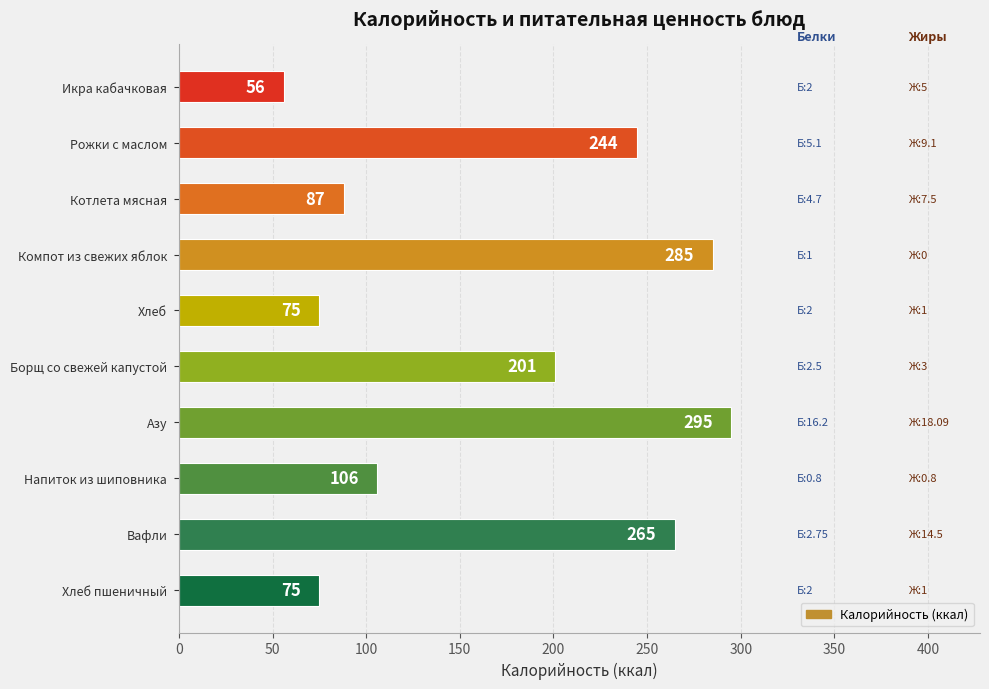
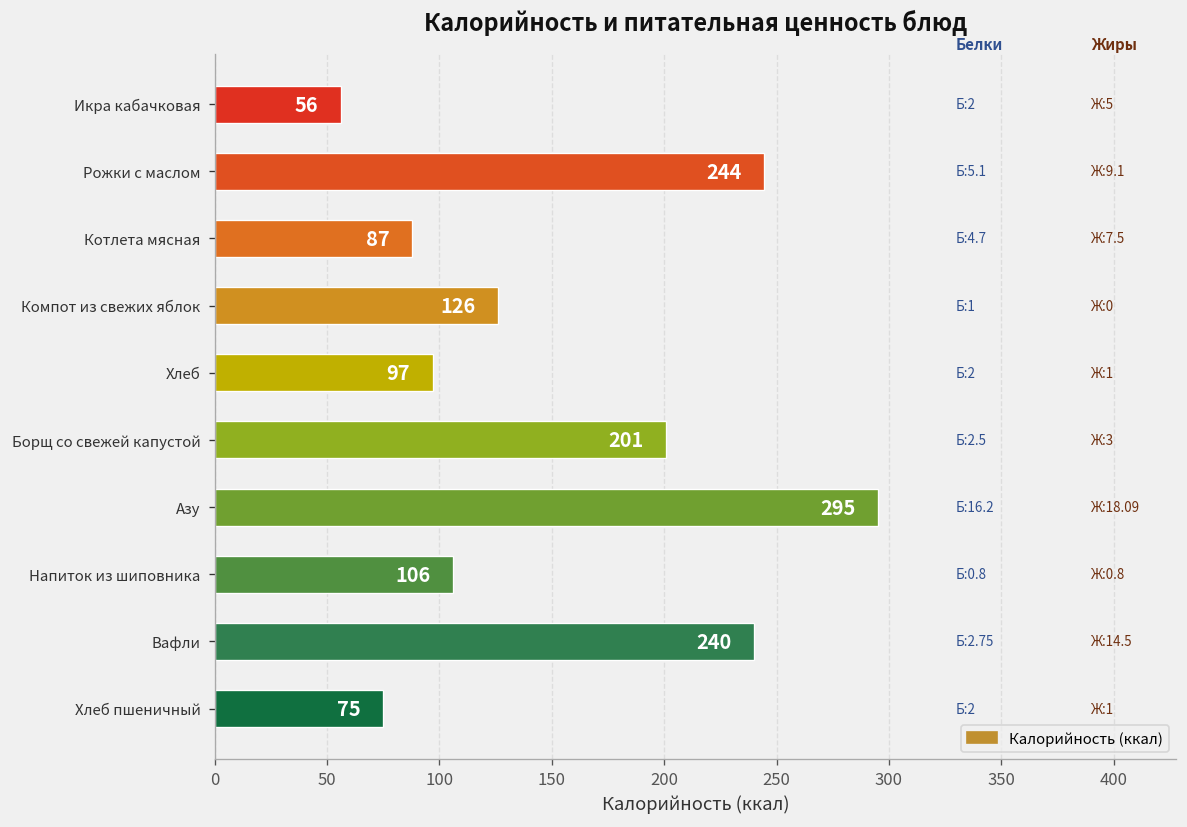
  {
    "Икра кабачковая": 56,
    "Рожки с маслом": 244,
-   "Компот из свежих яблок": 285,
-   "Хлеб": 75,
+   "Компот из свежих яблок": 126,
+   "Хлеб": 97,
    "Борщ со свежей капустой": 201,
    "Азу": 295,
    "Напиток из шиповника": 106,
-   "Вафли": 265,
+   "Вафли": 240,
    "Хлеб пшеничный": 75
  }
